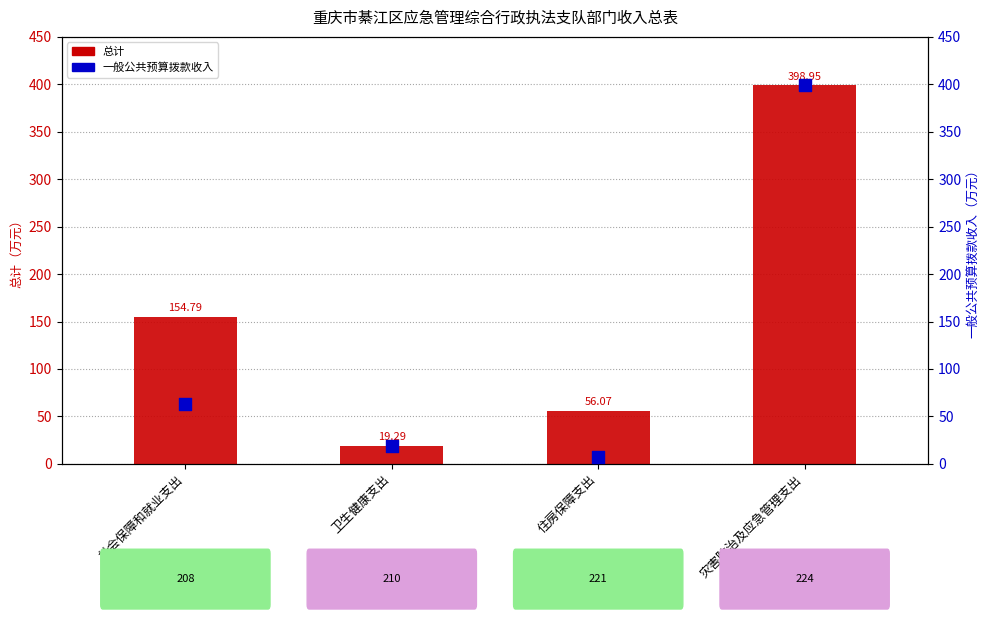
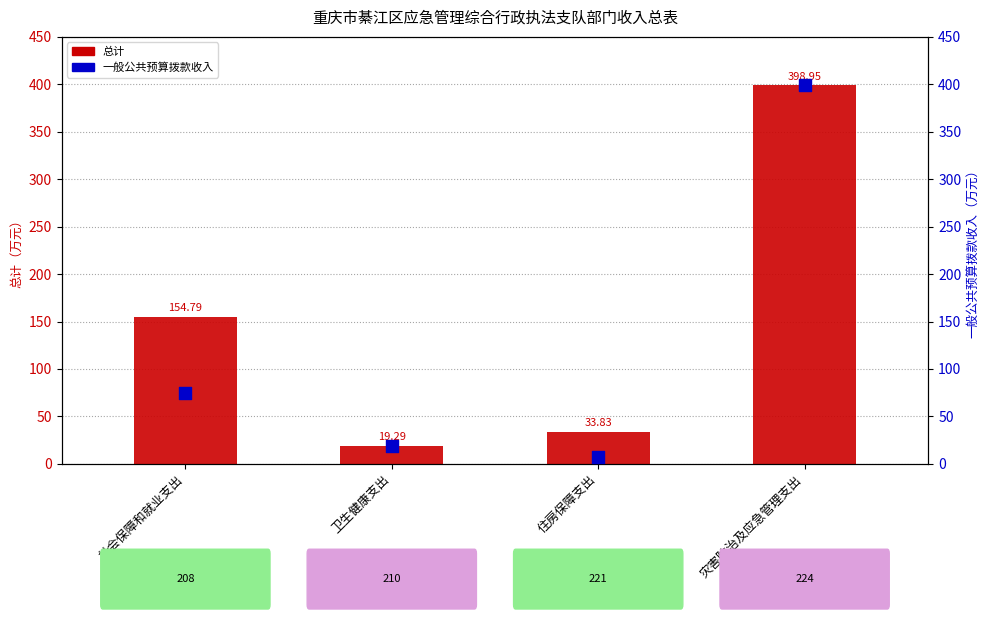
  {
    "总计": {
      "社会保障和就业支出": 154.79,
      "卫生健康支出": 19.29,
-     "住房保障支出": 56.07,
+     "住房保障支出": 33.83,
      "灾害防治及应急管理支出": 398.95
    },
    "一般公共预算拨款收入": {
-     "社会保障和就业支出": 60
+     "社会保障和就业支出": 70
    }
  }
